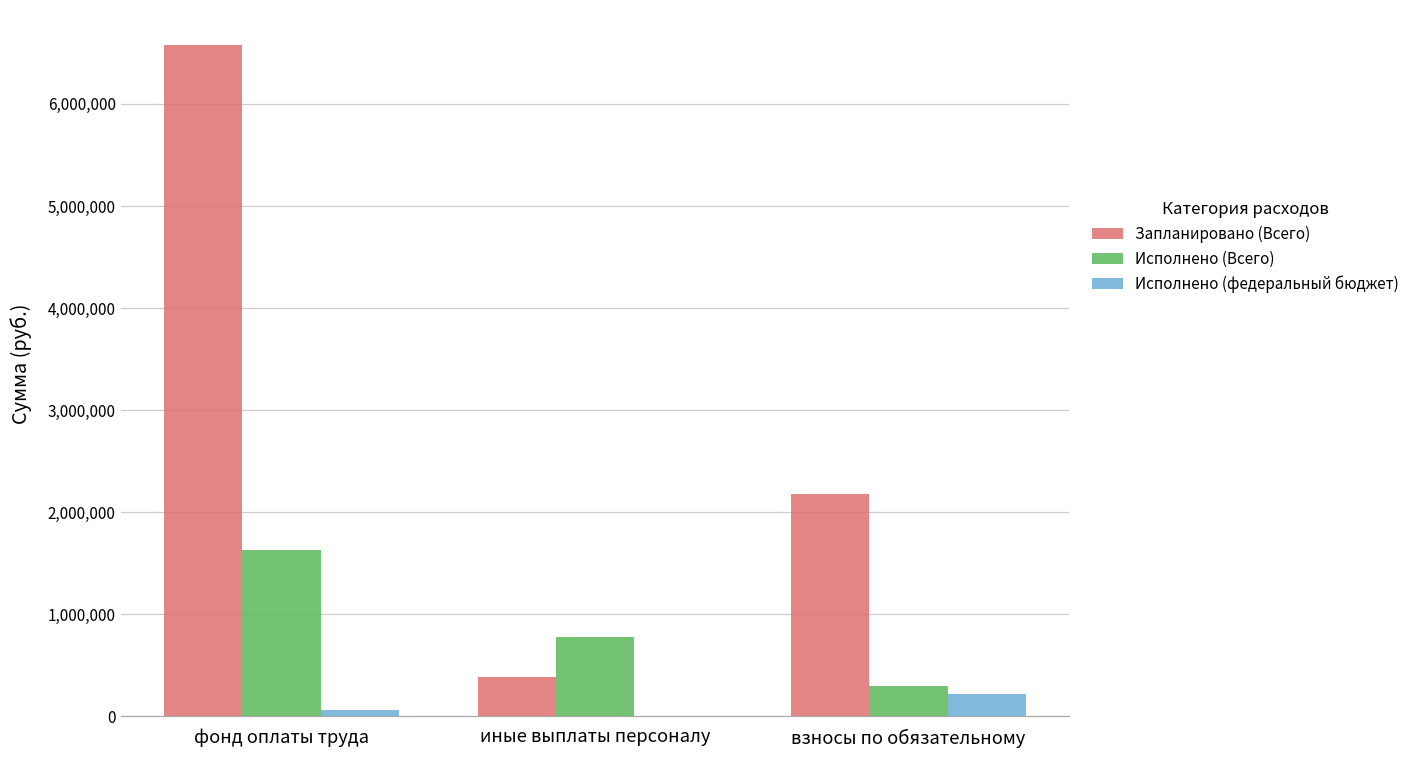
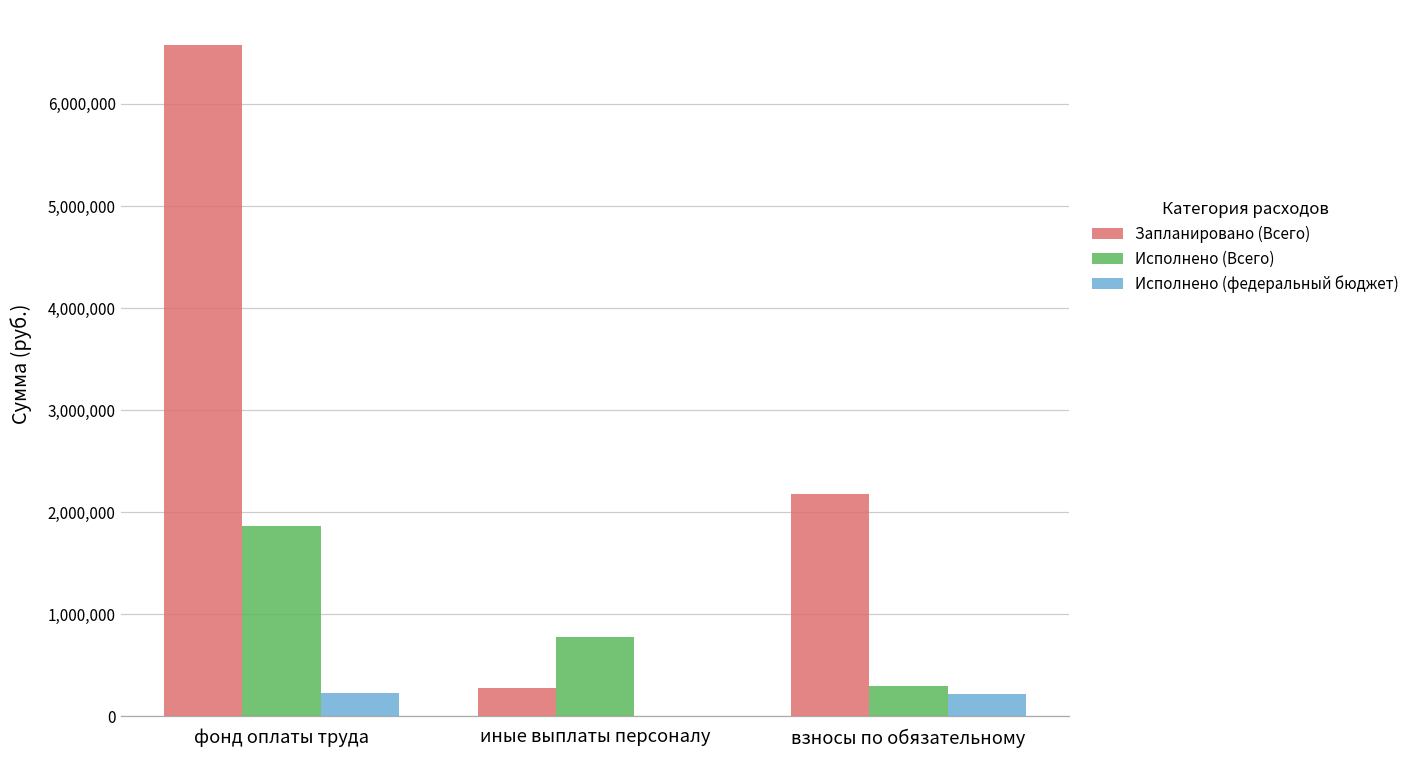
  {
    "Запланировано (Всего)": {
      "фонд оплаты труда": "6,600,000",
-     "иные выплаты персоналу": "400,000",
+     "иные выплаты персоналу": "300,000",
      "взносы по обязательному": "2,200,000"
    },
    "Исполнено (Всего)": {
-     "фонд оплаты труда": "1,600,000",
+     "фонд оплаты труда": "1,900,000",
      "иные выплаты персоналу": "800,000",
      "взносы по обязательному": "300,000"
    },
    "Исполнено (федеральный бюджет)": {
-     "фонд оплаты труда": "100,000",
+     "фонд оплаты труда": "200,000",
      "иные выплаты персоналу": "0",
      "взносы по обязательному": "200,000"
    }
  }
